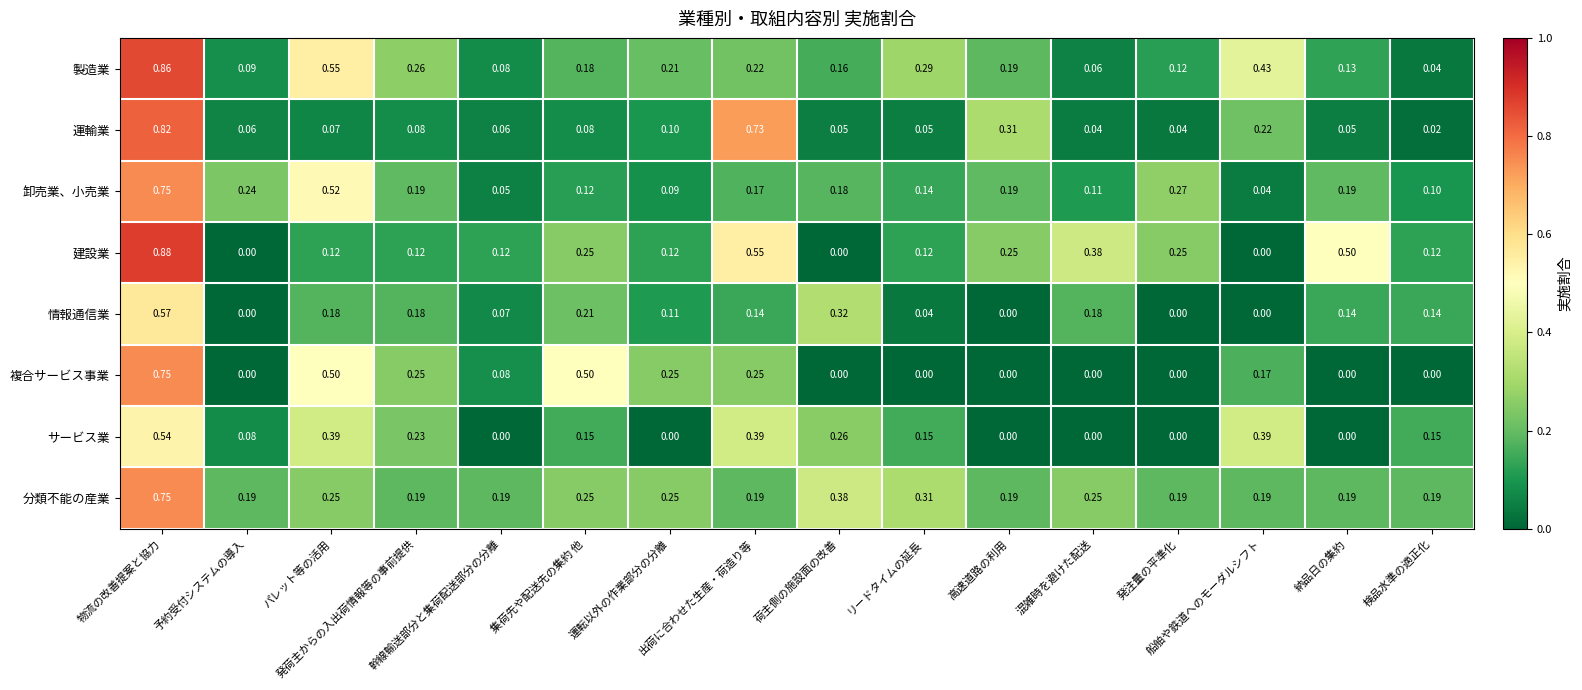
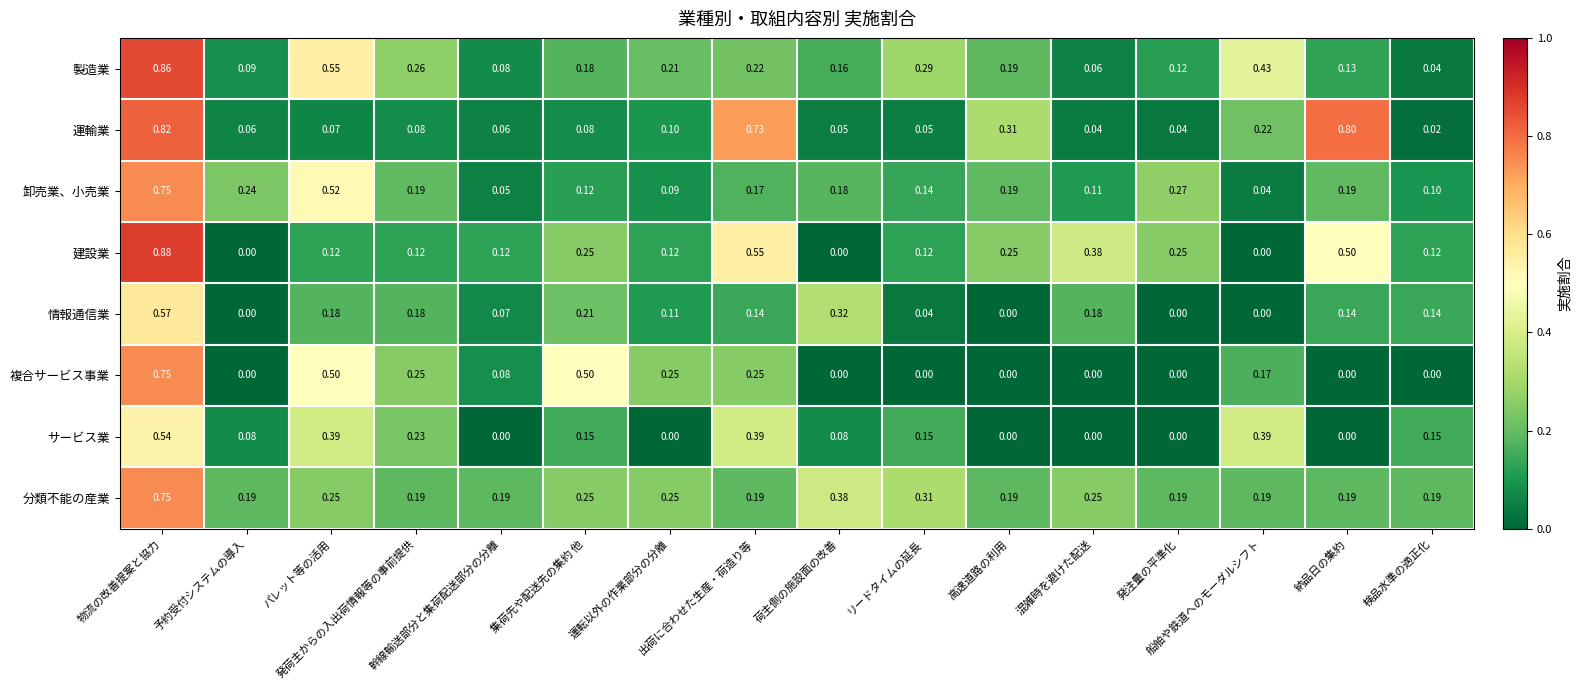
  {
    "製造業": {
      "物流の改善提案と協力": 0.86,
      "予約受付システムの導入": 0.09,
      "パレット等の活用": 0.55,
      "発荷主からの入出荷情報等の事前提供": 0.26,
      "幹線輸送部分と集荷配送部分の分離": 0.08,
      "集荷先や配送先の集約 他": 0.18,
      "運転以外の作業部分の分離": 0.21,
      "出荷に合わせた生産・荷造り等": 0.22,
      "荷主側の施設面の改善": 0.16,
      "リードタイムの延長": 0.29,
      "高速道路の利用": 0.19,
      "混雑時を避けた配送": 0.06,
      "発注量の平準化": 0.12,
      "船舶や鉄道へのモーダルシフト": 0.43,
      "納品日の集約": 0.13,
      "検品水準の適正化": 0.04
    },
    "運輸業": {
      "物流の改善提案と協力": 0.82,
      "予約受付システムの導入": 0.06,
      "パレット等の活用": 0.07,
      "発荷主からの入出荷情報等の事前提供": 0.08,
      "幹線輸送部分と集荷配送部分の分離": 0.06,
      "集荷先や配送先の集約 他": 0.08,
      "運転以外の作業部分の分離": 0.10,
      "出荷に合わせた生産・荷造り等": 0.73,
      "荷主側の施設面の改善": 0.05,
      "リードタイムの延長": 0.05,
      "高速道路の利用": 0.31,
      "混雑時を避けた配送": 0.04,
      "発注量の平準化": 0.04,
      "船舶や鉄道へのモーダルシフト": 0.22,
-     "納品日の集約": 0.05,
+     "納品日の集約": 0.80,
      "検品水準の適正化": 0.02
    },
    "卸売業、小売業": {
      "物流の改善提案と協力": 0.75,
      "予約受付システムの導入": 0.24,
      "パレット等の活用": 0.52,
      "発荷主からの入出荷情報等の事前提供": 0.19,
      "幹線輸送部分と集荷配送部分の分離": 0.05,
      "集荷先や配送先の集約 他": 0.12,
      "運転以外の作業部分の分離": 0.09,
      "出荷に合わせた生産・荷造り等": 0.17,
      "荷主側の施設面の改善": 0.18,
      "リードタイムの延長": 0.14,
      "高速道路の利用": 0.19,
      "混雑時を避けた配送": 0.11,
      "発注量の平準化": 0.27,
      "船舶や鉄道へのモーダルシフト": 0.04,
      "納品日の集約": 0.19,
      "検品水準の適正化": 0.10
    },
    "建設業": {
      "物流の改善提案と協力": 0.88,
      "予約受付システムの導入": 0.00,
      "パレット等の活用": 0.12,
      "発荷主からの入出荷情報等の事前提供": 0.12,
      "幹線輸送部分と集荷配送部分の分離": 0.12,
      "集荷先や配送先の集約 他": 0.25,
      "運転以外の作業部分の分離": 0.12,
      "出荷に合わせた生産・荷造り等": 0.55,
      "荷主側の施設面の改善": 0.00,
      "リードタイムの延長": 0.12,
      "高速道路の利用": 0.25,
      "混雑時を避けた配送": 0.38,
      "発注量の平準化": 0.25,
      "船舶や鉄道へのモーダルシフト": 0.00,
      "納品日の集約": 0.50,
      "検品水準の適正化": 0.12
    },
    "情報通信業": {
      "物流の改善提案と協力": 0.57,
      "予約受付システムの導入": 0.00,
      "パレット等の活用": 0.18,
      "発荷主からの入出荷情報等の事前提供": 0.18,
      "幹線輸送部分と集荷配送部分の分離": 0.07,
      "集荷先や配送先の集約 他": 0.21,
      "運転以外の作業部分の分離": 0.11,
      "出荷に合わせた生産・荷造り等": 0.14,
      "荷主側の施設面の改善": 0.32,
      "リードタイムの延長": 0.04,
      "高速道路の利用": 0.00,
      "混雑時を避けた配送": 0.18,
      "発注量の平準化": 0.00,
      "船舶や鉄道へのモーダルシフト": 0.00,
      "納品日の集約": 0.14,
      "検品水準の適正化": 0.14
    },
    "複合サービス事業": {
      "物流の改善提案と協力": 0.75,
      "予約受付システムの導入": 0.00,
      "パレット等の活用": 0.50,
      "発荷主からの入出荷情報等の事前提供": 0.25,
      "幹線輸送部分と集荷配送部分の分離": 0.08,
      "集荷先や配送先の集約 他": 0.50,
      "運転以外の作業部分の分離": 0.25,
      "出荷に合わせた生産・荷造り等": 0.25,
      "荷主側の施設面の改善": 0.00,
      "リードタイムの延長": 0.00,
      "高速道路の利用": 0.00,
      "混雑時を避けた配送": 0.00,
      "発注量の平準化": 0.00,
      "船舶や鉄道へのモーダルシフト": 0.17,
      "納品日の集約": 0.00,
      "検品水準の適正化": 0.00
    },
    "サービス業": {
      "物流の改善提案と協力": 0.54,
      "予約受付システムの導入": 0.08,
      "パレット等の活用": 0.39,
      "発荷主からの入出荷情報等の事前提供": 0.23,
      "幹線輸送部分と集荷配送部分の分離": 0.00,
      "集荷先や配送先の集約 他": 0.15,
      "運転以外の作業部分の分離": 0.00,
      "出荷に合わせた生産・荷造り等": 0.39,
-     "荷主側の施設面の改善": 0.26,
+     "荷主側の施設面の改善": 0.08,
      "リードタイムの延長": 0.15,
      "高速道路の利用": 0.00,
      "混雑時を避けた配送": 0.00,
      "発注量の平準化": 0.00,
      "船舶や鉄道へのモーダルシフト": 0.39,
      "納品日の集約": 0.00,
      "検品水準の適正化": 0.15
    },
    "分類不能の産業": {
      "物流の改善提案と協力": 0.75,
      "予約受付システムの導入": 0.19,
      "パレット等の活用": 0.25,
      "発荷主からの入出荷情報等の事前提供": 0.19,
      "幹線輸送部分と集荷配送部分の分離": 0.19,
      "集荷先や配送先の集約 他": 0.25,
      "運転以外の作業部分の分離": 0.25,
      "出荷に合わせた生産・荷造り等": 0.19,
      "荷主側の施設面の改善": 0.38,
      "リードタイムの延長": 0.31,
      "高速道路の利用": 0.19,
      "混雑時を避けた配送": 0.25,
      "発注量の平準化": 0.19,
      "船舶や鉄道へのモーダルシフト": 0.19,
      "納品日の集約": 0.19,
      "検品水準の適正化": 0.19
    }
  }
